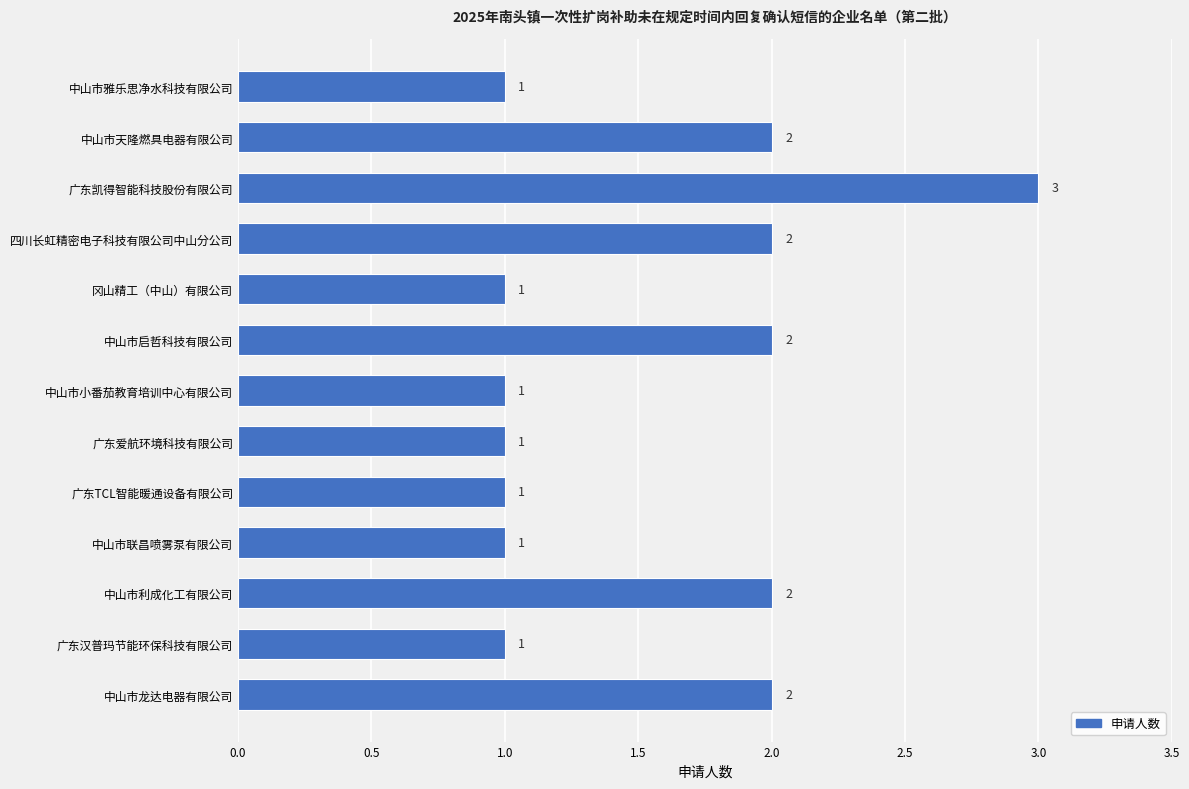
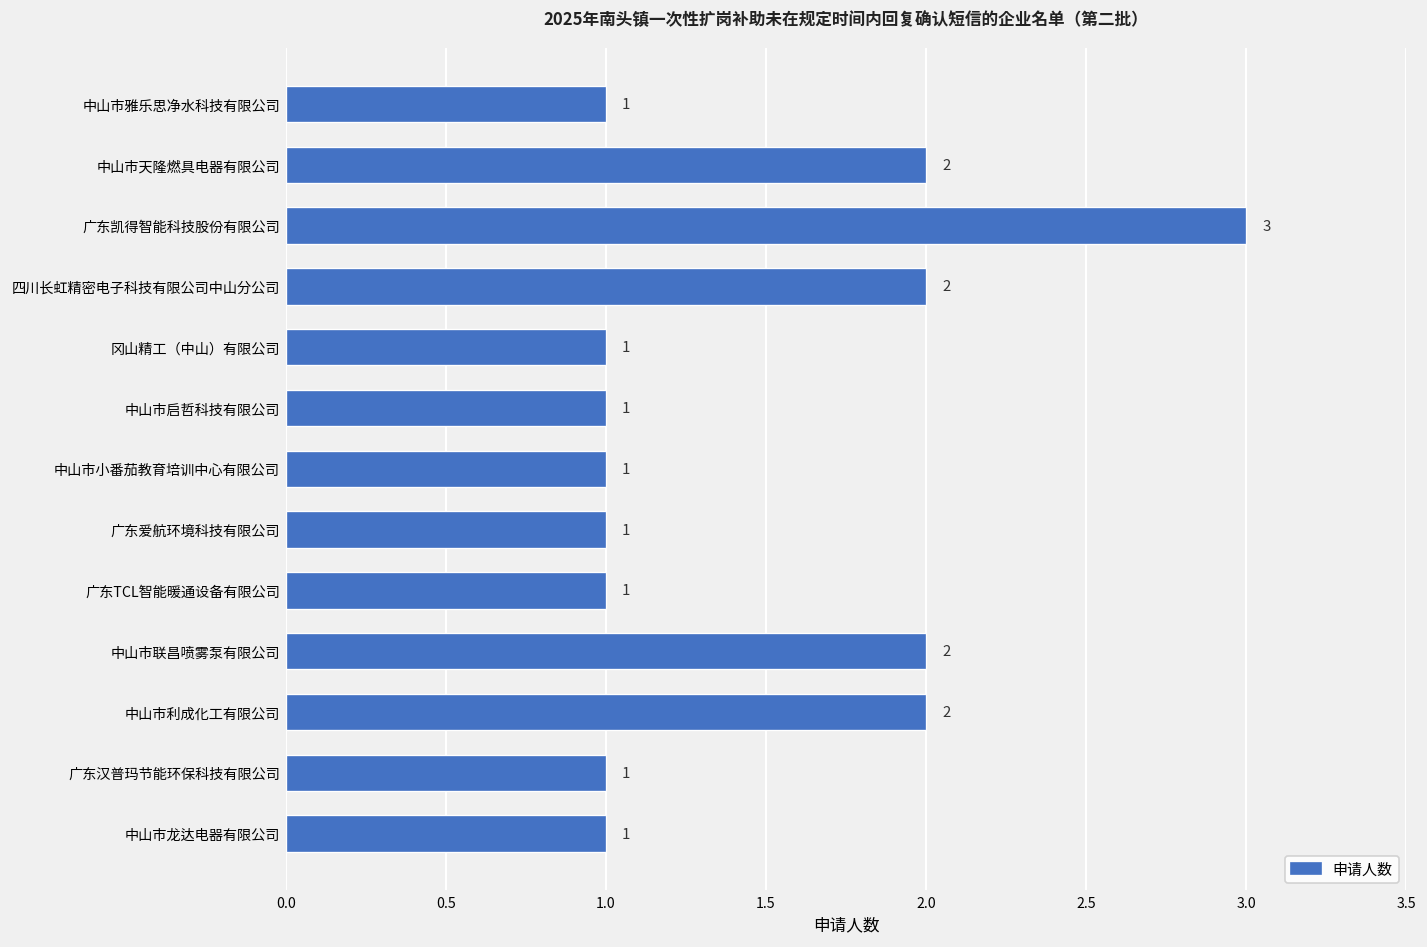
  {
    "中山市雅乐思净水科技有限公司": 1,
    "中山市天隆燃具电器有限公司": 2,
    "广东凯得智能科技股份有限公司": 3,
    "四川长虹精密电子科技有限公司中山分公司": 2,
    "冈山精工（中山）有限公司": 1,
-   "中山市启哲科技有限公司": 2,
+   "中山市启哲科技有限公司": 1,
    "中山市小番茄教育培训中心有限公司": 1,
    "广东爱航环境科技有限公司": 1,
    "广东TCL智能暖通设备有限公司": 1,
-   "中山市联昌喷雾泵有限公司": 1,
+   "中山市联昌喷雾泵有限公司": 2,
    "中山市利成化工有限公司": 2,
    "广东汉普玛节能环保科技有限公司": 1,
-   "中山市龙达电器有限公司": 2
+   "中山市龙达电器有限公司": 1
  }
